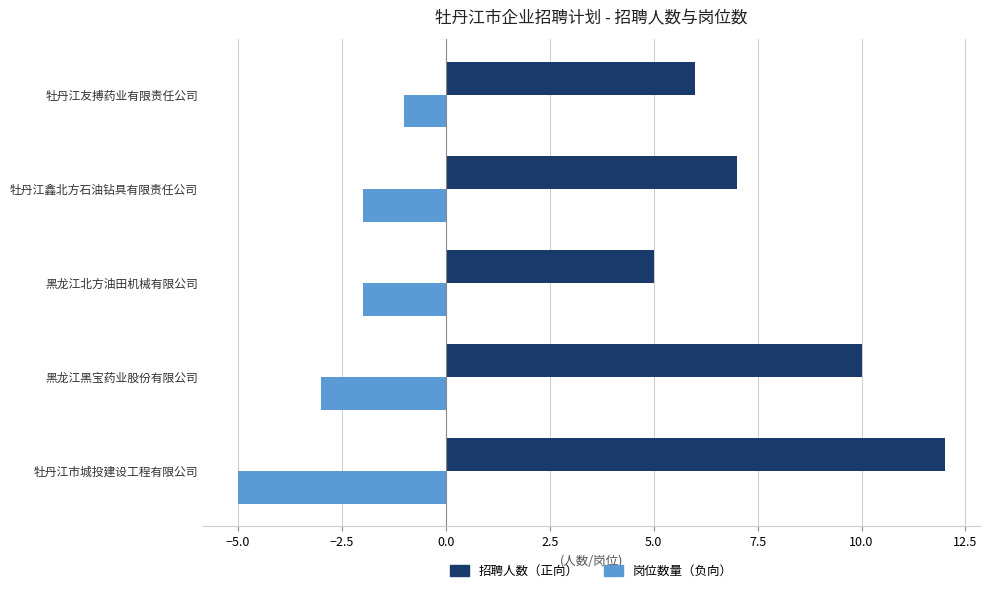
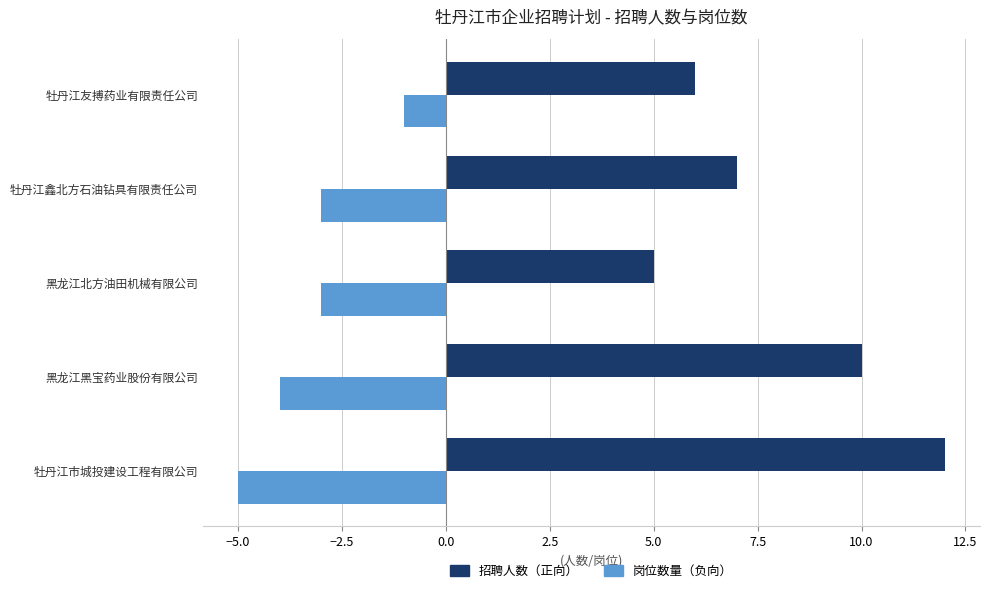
  {
    "招聘人数（正向）": {
      "牡丹江友搏药业有限责任公司": 6.0,
      "牡丹江鑫北方石油钻具有限责任公司": 7.0,
      "黑龙江北方油田机械有限公司": 5.0,
      "黑龙江黑宝药业股份有限公司": 10.0,
      "牡丹江市城投建设工程有限公司": 12.0
    },
    "岗位数量（负向）": {
      "牡丹江友搏药业有限责任公司": -1.0,
-     "牡丹江鑫北方石油钻具有限责任公司": -2.0,
-     "黑龙江北方油田机械有限公司": -2.0,
-     "黑龙江黑宝药业股份有限公司": -3.0,
+     "牡丹江鑫北方石油钻具有限责任公司": -3.0,
+     "黑龙江北方油田机械有限公司": -3.0,
+     "黑龙江黑宝药业股份有限公司": -4.0,
      "牡丹江市城投建设工程有限公司": -5.0
    }
  }
